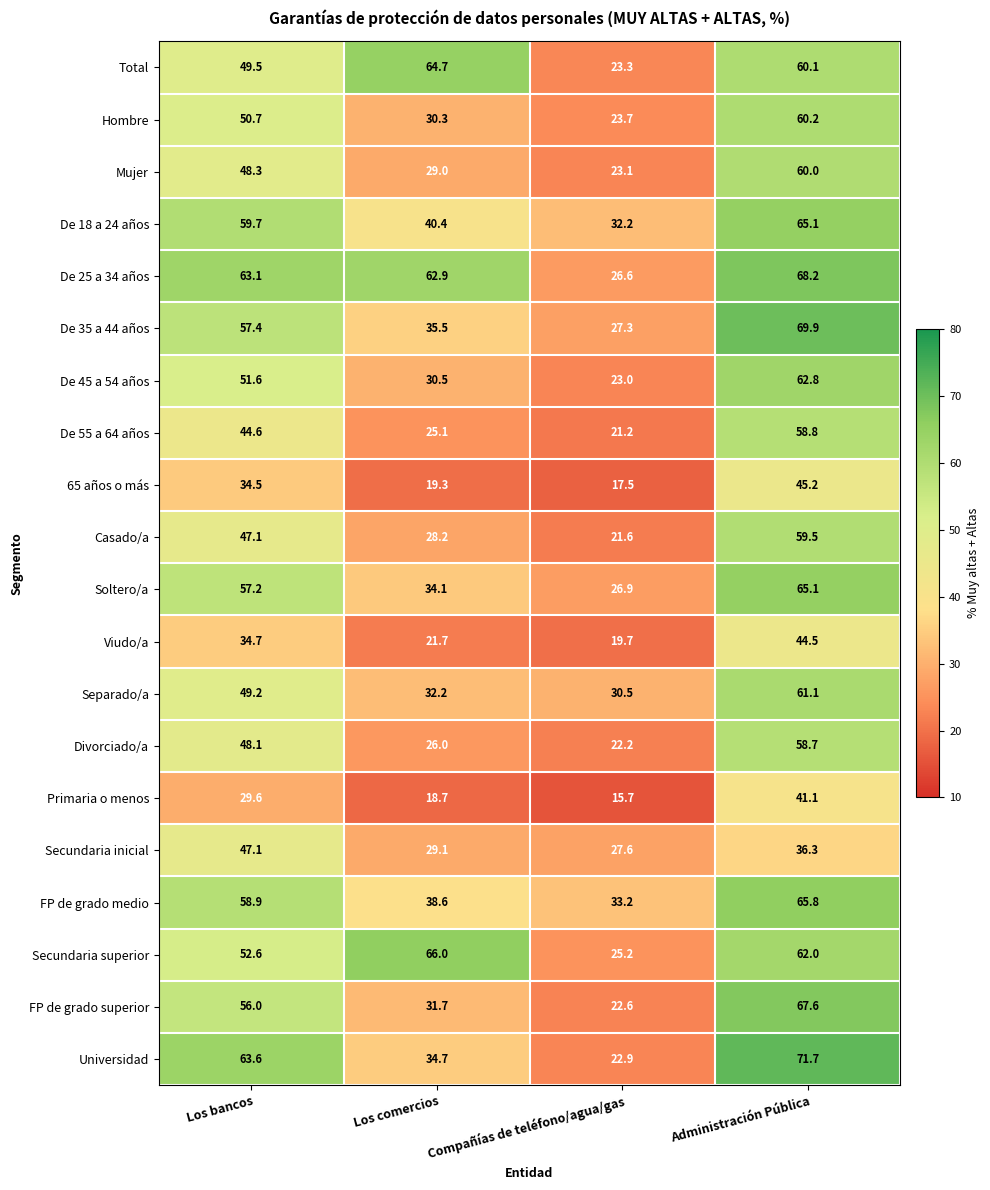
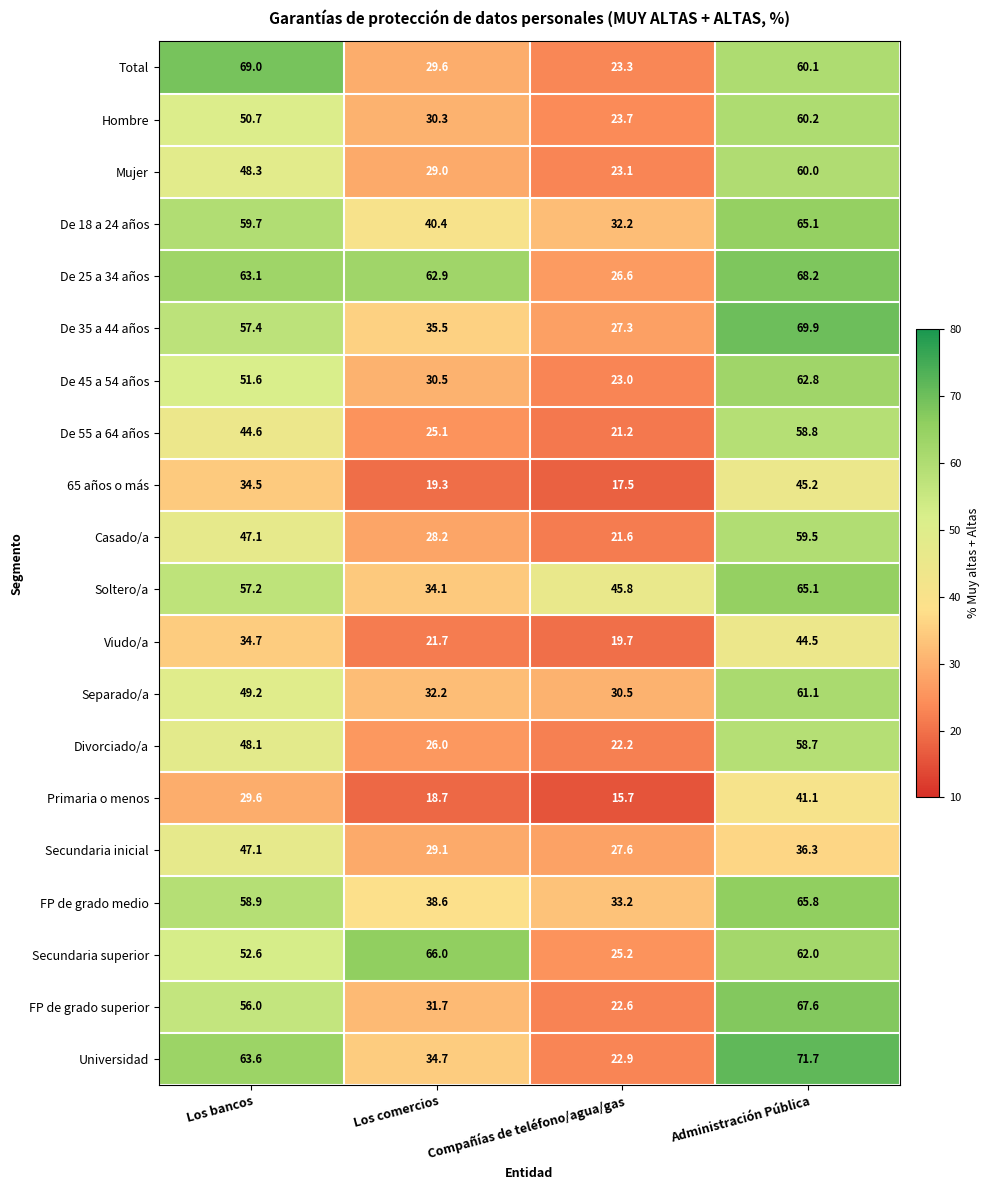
  {
    "Total": {
-     "Los bancos": 49.5,
-     "Los comercios": 64.7,
+     "Los bancos": 69.0,
+     "Los comercios": 29.6,
      "Compañías de teléfono/agua/gas": 23.3,
      "Administración Pública": 60.1
    },
    "Hombre": {
      "Los bancos": 50.7,
      "Los comercios": 30.3,
      "Compañías de teléfono/agua/gas": 23.7,
      "Administración Pública": 60.2
    },
    "Mujer": {
      "Los bancos": 48.3,
      "Los comercios": 29.0,
      "Compañías de teléfono/agua/gas": 23.1,
      "Administración Pública": 60.0
    },
    "De 18 a 24 años": {
      "Los bancos": 59.7,
      "Los comercios": 40.4,
      "Compañías de teléfono/agua/gas": 32.2,
      "Administración Pública": 65.1
    },
    "De 25 a 34 años": {
      "Los bancos": 63.1,
      "Los comercios": 62.9,
      "Compañías de teléfono/agua/gas": 26.6,
      "Administración Pública": 68.2
    },
    "De 35 a 44 años": {
      "Los bancos": 57.4,
      "Los comercios": 35.5,
      "Compañías de teléfono/agua/gas": 27.3,
      "Administración Pública": 69.9
    },
    "De 45 a 54 años": {
      "Los bancos": 51.6,
      "Los comercios": 30.5,
      "Compañías de teléfono/agua/gas": 23.0,
      "Administración Pública": 62.8
    },
    "De 55 a 64 años": {
      "Los bancos": 44.6,
      "Los comercios": 25.1,
      "Compañías de teléfono/agua/gas": 21.2,
      "Administración Pública": 58.8
    },
    "65 años o más": {
      "Los bancos": 34.5,
      "Los comercios": 19.3,
      "Compañías de teléfono/agua/gas": 17.5,
      "Administración Pública": 45.2
    },
    "Casado/a": {
      "Los bancos": 47.1,
      "Los comercios": 28.2,
      "Compañías de teléfono/agua/gas": 21.6,
      "Administración Pública": 59.5
    },
    "Soltero/a": {
      "Los bancos": 57.2,
      "Los comercios": 34.1,
-     "Compañías de teléfono/agua/gas": 26.9,
+     "Compañías de teléfono/agua/gas": 45.8,
      "Administración Pública": 65.1
    },
    "Viudo/a": {
      "Los bancos": 34.7,
      "Los comercios": 21.7,
      "Compañías de teléfono/agua/gas": 19.7,
      "Administración Pública": 44.5
    },
    "Separado/a": {
      "Los bancos": 49.2,
      "Los comercios": 32.2,
      "Compañías de teléfono/agua/gas": 30.5,
      "Administración Pública": 61.1
    },
    "Divorciado/a": {
      "Los bancos": 48.1,
      "Los comercios": 26.0,
      "Compañías de teléfono/agua/gas": 22.2,
      "Administración Pública": 58.7
    },
    "Primaria o menos": {
      "Los bancos": 29.6,
      "Los comercios": 18.7,
      "Compañías de teléfono/agua/gas": 15.7,
      "Administración Pública": 41.1
    },
    "Secundaria inicial": {
      "Los bancos": 47.1,
      "Los comercios": 29.1,
      "Compañías de teléfono/agua/gas": 27.6,
      "Administración Pública": 36.3
    },
    "FP de grado medio": {
      "Los bancos": 58.9,
      "Los comercios": 38.6,
      "Compañías de teléfono/agua/gas": 33.2,
      "Administración Pública": 65.8
    },
    "Secundaria superior": {
      "Los bancos": 52.6,
      "Los comercios": 66.0,
      "Compañías de teléfono/agua/gas": 25.2,
      "Administración Pública": 62.0
    },
    "FP de grado superior": {
      "Los bancos": 56.0,
      "Los comercios": 31.7,
      "Compañías de teléfono/agua/gas": 22.6,
      "Administración Pública": 67.6
    },
    "Universidad": {
      "Los bancos": 63.6,
      "Los comercios": 34.7,
      "Compañías de teléfono/agua/gas": 22.9,
      "Administración Pública": 71.7
    }
  }
